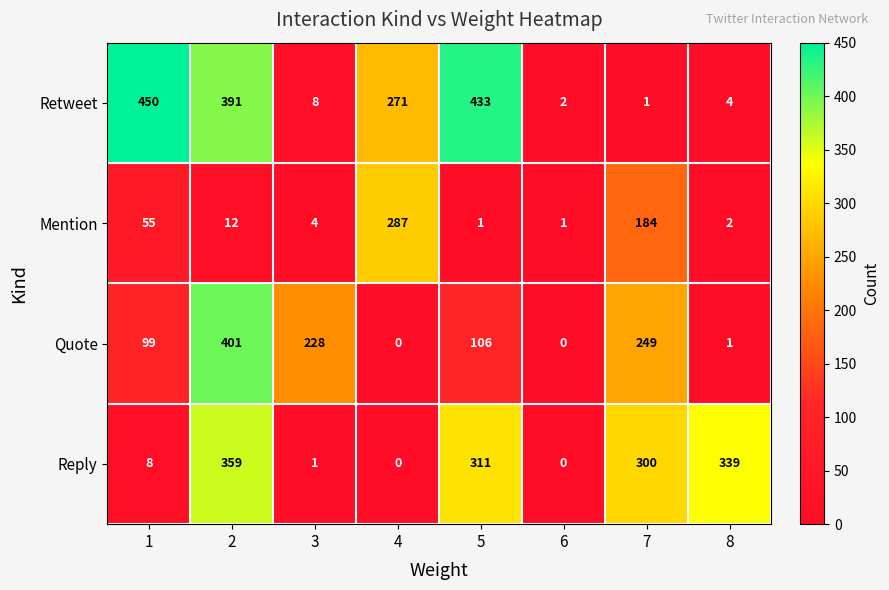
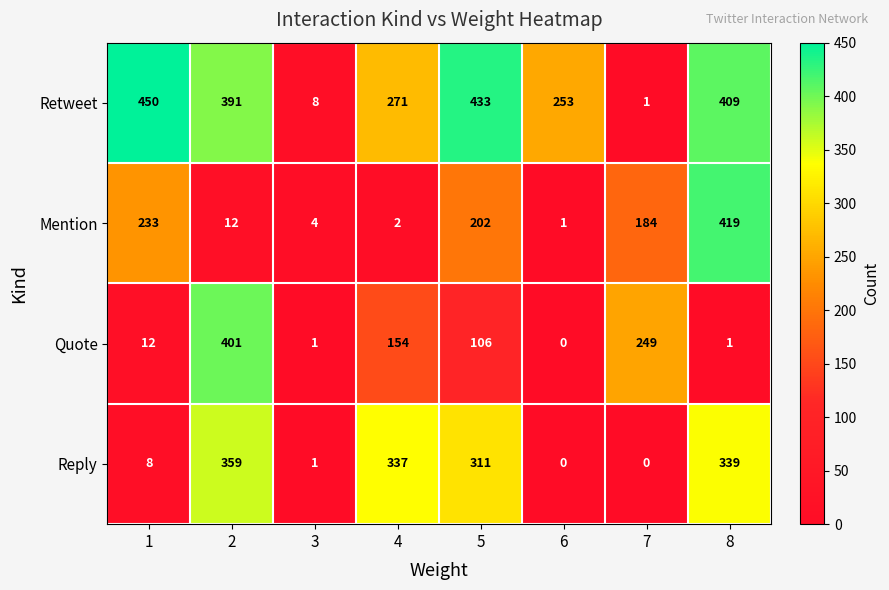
  {
    "Retweet": {
      "1": 450,
      "2": 391,
      "3": 8,
      "4": 271,
      "5": 433,
-     "6": 2,
+     "6": 253,
      "7": 1,
-     "8": 4
+     "8": 409
    },
    "Mention": {
-     "1": 55,
+     "1": 233,
      "2": 12,
      "3": 4,
-     "4": 287,
-     "5": 1,
+     "4": 2,
+     "5": 202,
      "6": 1,
      "7": 184,
-     "8": 2
+     "8": 419
    },
    "Quote": {
-     "1": 99,
+     "1": 12,
      "2": 401,
-     "3": 228,
-     "4": 0,
+     "3": 1,
+     "4": 154,
      "5": 106,
      "6": 0,
      "7": 249,
      "8": 1
    },
    "Reply": {
      "1": 8,
      "2": 359,
      "3": 1,
-     "4": 0,
+     "4": 337,
      "5": 311,
      "6": 0,
-     "7": 300,
+     "7": 0,
      "8": 339
    }
  }
